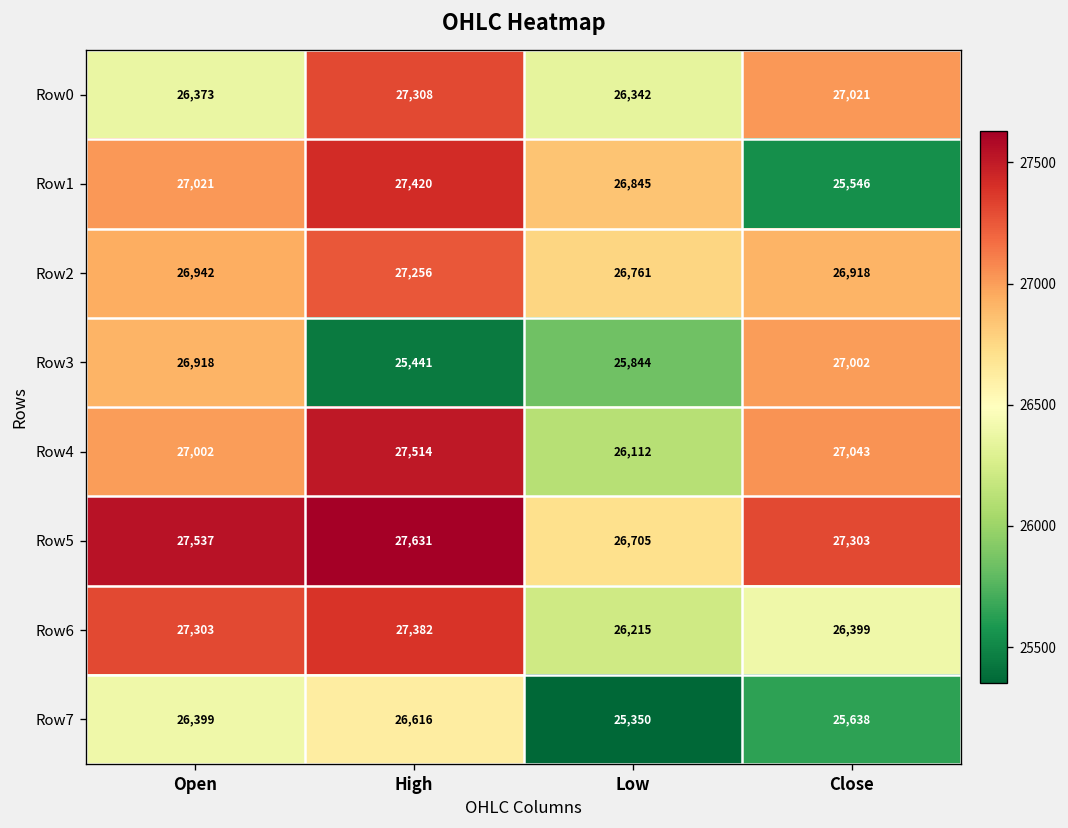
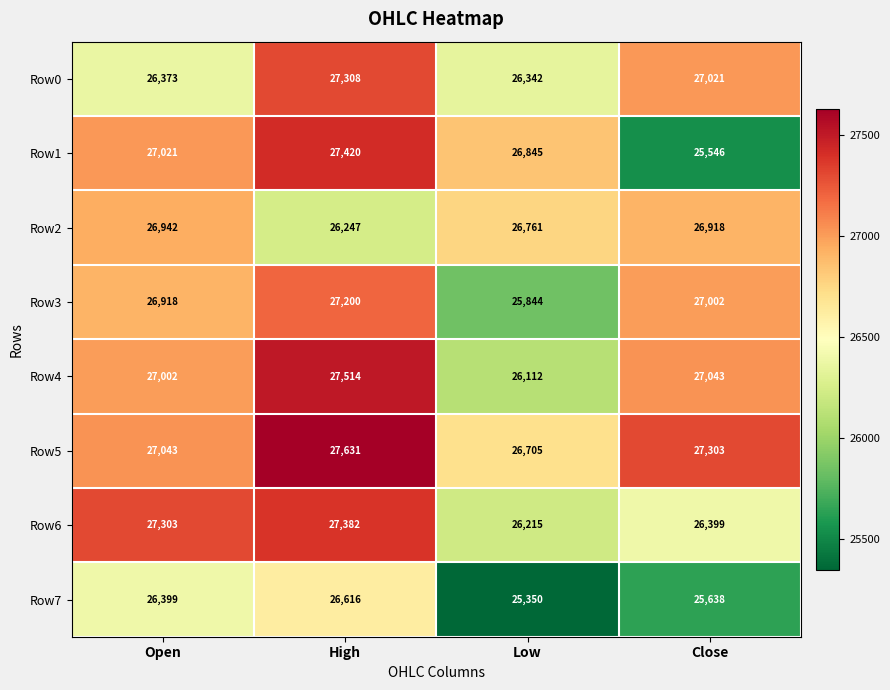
  {
    "Row0": {
      "Open": "26,373",
      "High": "27,308",
      "Low": "26,342",
      "Close": "27,021"
    },
    "Row1": {
      "Open": "27,021",
      "High": "27,420",
      "Low": "26,845",
      "Close": "25,546"
    },
    "Row2": {
      "Open": "26,942",
-     "High": "27,256",
+     "High": "26,247",
      "Low": "26,761",
      "Close": "26,918"
    },
    "Row3": {
      "Open": "26,918",
-     "High": "25,441",
+     "High": "27,200",
      "Low": "25,844",
      "Close": "27,002"
    },
    "Row4": {
      "Open": "27,002",
      "High": "27,514",
      "Low": "26,112",
      "Close": "27,043"
    },
    "Row5": {
-     "Open": "27,537",
+     "Open": "27,043",
      "High": "27,631",
      "Low": "26,705",
      "Close": "27,303"
    },
    "Row6": {
      "Open": "27,303",
      "High": "27,382",
      "Low": "26,215",
      "Close": "26,399"
    },
    "Row7": {
      "Open": "26,399",
      "High": "26,616",
      "Low": "25,350",
      "Close": "25,638"
    }
  }
